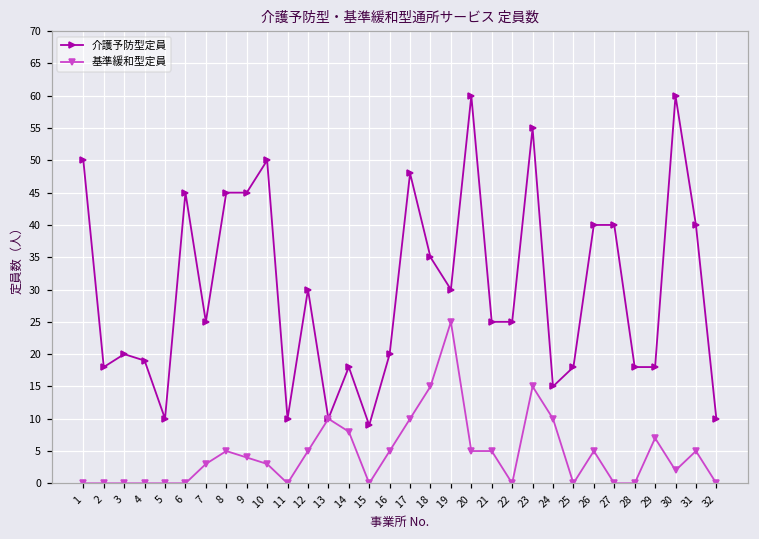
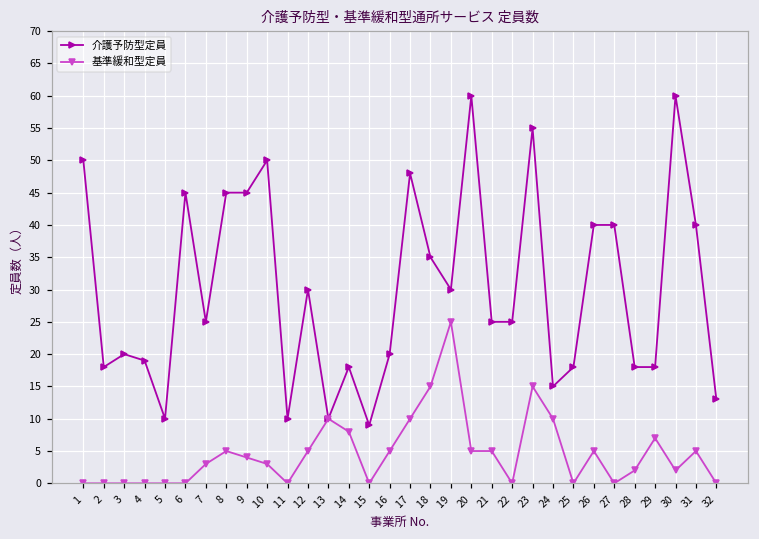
  {
    "介護予防型定員": {
      "1": 50,
      "2": 18,
      "3": 20,
      "4": 19,
      "5": 10,
      "6": 45,
      "7": 25,
      "8": 45,
      "9": 45,
      "10": 50,
      "11": 10,
      "12": 30,
      "14": 18,
      "15": 9,
      "16": 20,
      "17": 48,
      "18": 35,
      "19": 30,
      "20": 60,
      "21": 25,
      "22": 25,
      "23": 55,
      "24": 15,
      "25": 18,
      "26": 40,
      "27": 40,
      "28": 18,
      "29": 18,
      "30": 60,
      "31": 40,
-     "32": 10
+     "32": 13
    },
    "基準緩和型定員": {
      "1": 0,
      "2": 0,
      "3": 0,
      "4": 0,
      "5": 0,
      "6": 0,
      "7": 3,
      "8": 5,
      "9": 4,
      "10": 3,
      "11": 0,
      "12": 5,
      "14": 8,
      "15": 0,
      "16": 5,
      "17": 10,
      "18": 15,
      "19": 25,
      "20": 5,
      "21": 5,
      "22": 0,
      "23": 15,
      "24": 10,
      "25": 0,
      "26": 5,
      "27": 0,
-     "28": 0,
+     "28": 2,
      "29": 7,
      "30": 2,
      "31": 5,
      "32": 0
    }
  }
